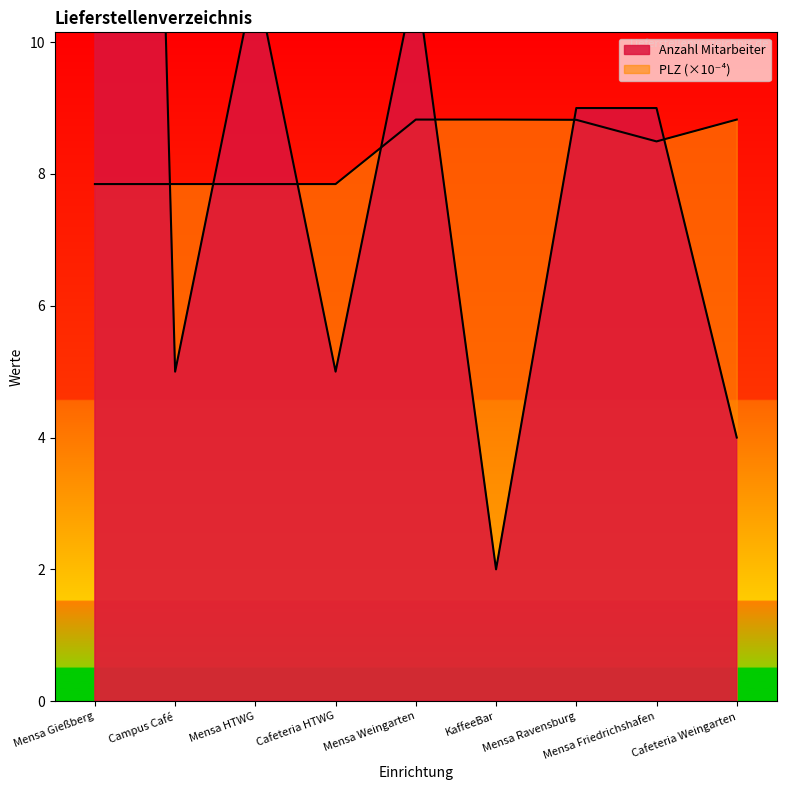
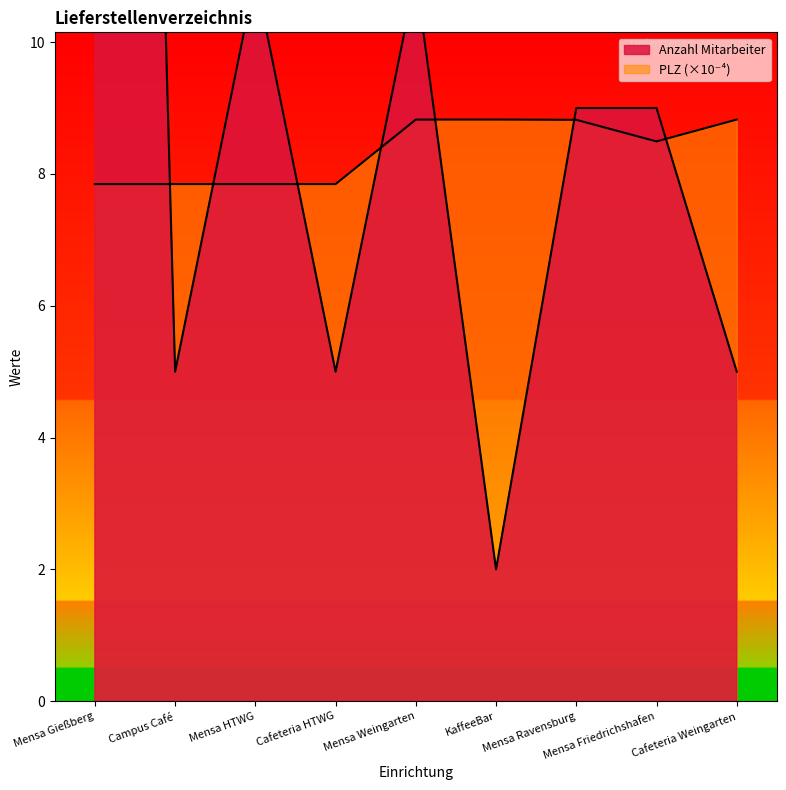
  {
    "Anzahl Mitarbeiter": {
      "Campus Café": 5,
      "Cafeteria HTWG": 5,
      "KaffeeBar": 2,
      "Mensa Ravensburg": 9,
      "Mensa Friedrichshafen": 9,
-     "Cafeteria Weingarten": 4
+     "Cafeteria Weingarten": 5
    },
    "PLZ (×10⁻⁴)": {
      "Mensa Gießberg": 7.8,
      "Campus Café": 7.8,
      "Mensa HTWG": 7.8,
      "Cafeteria HTWG": 7.8,
      "Mensa Weingarten": 8.8,
      "KaffeeBar": 8.8,
      "Mensa Ravensburg": 8.8,
      "Mensa Friedrichshafen": 8.5,
      "Cafeteria Weingarten": 8.8
    }
  }
